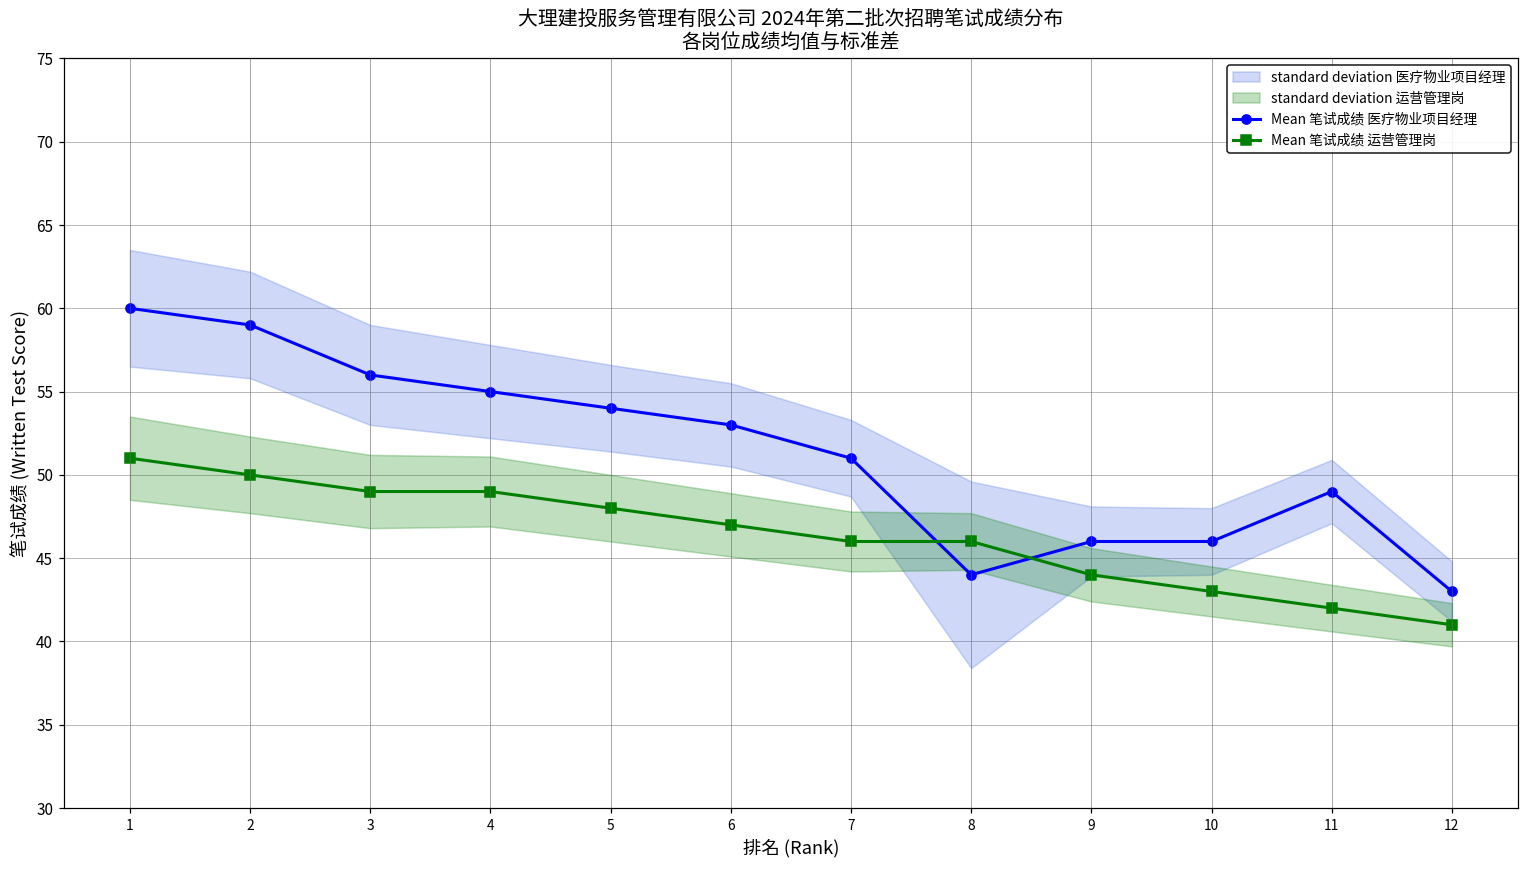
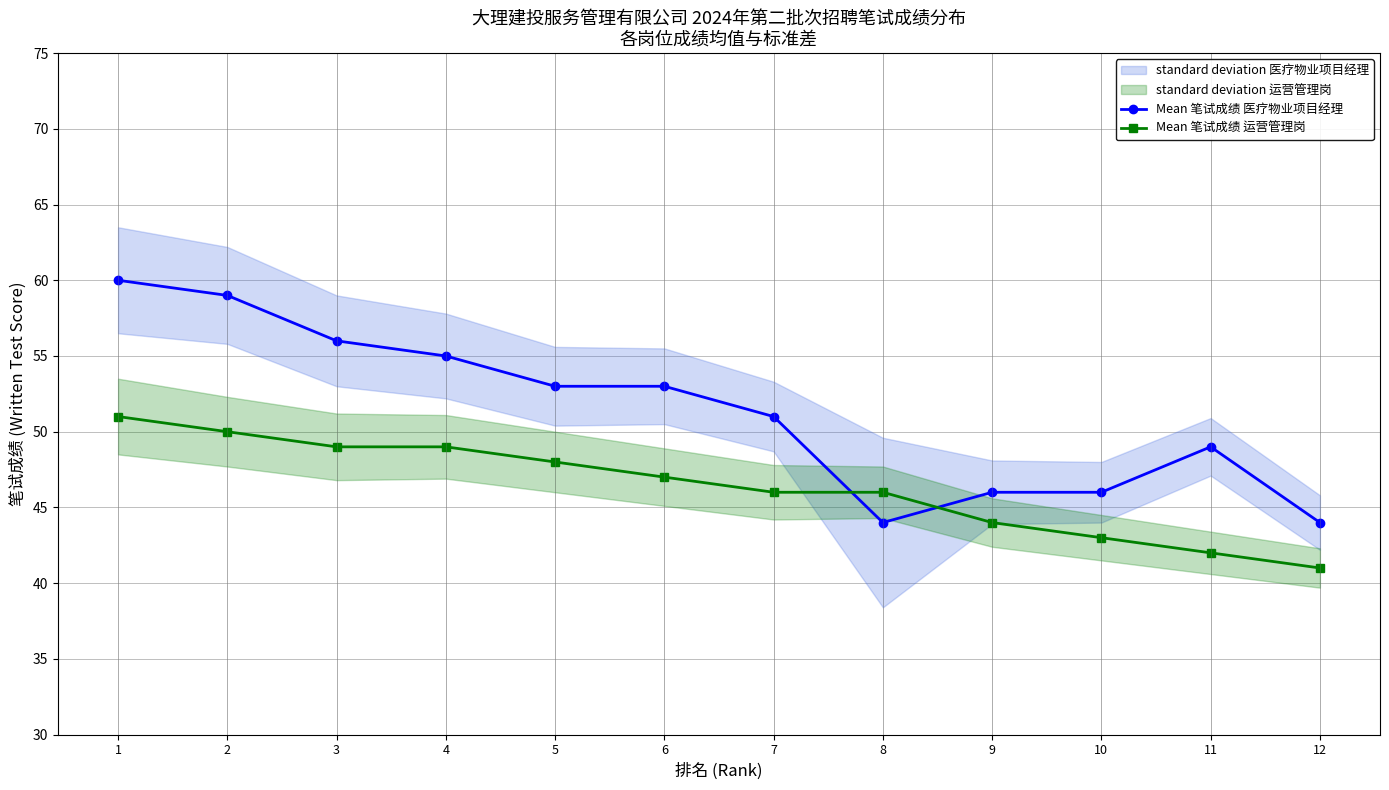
  {
    "Mean 笔试成绩 医疗物业项目经理": {
      "1": 60,
      "2": 59,
      "3": 56,
      "4": 55,
-     "5": 54,
+     "5": 53,
      "6": 53,
      "7": 51,
      "8": 44,
      "9": 46,
      "10": 46,
      "11": 49,
-     "12": 43
+     "12": 44
    }
  }
